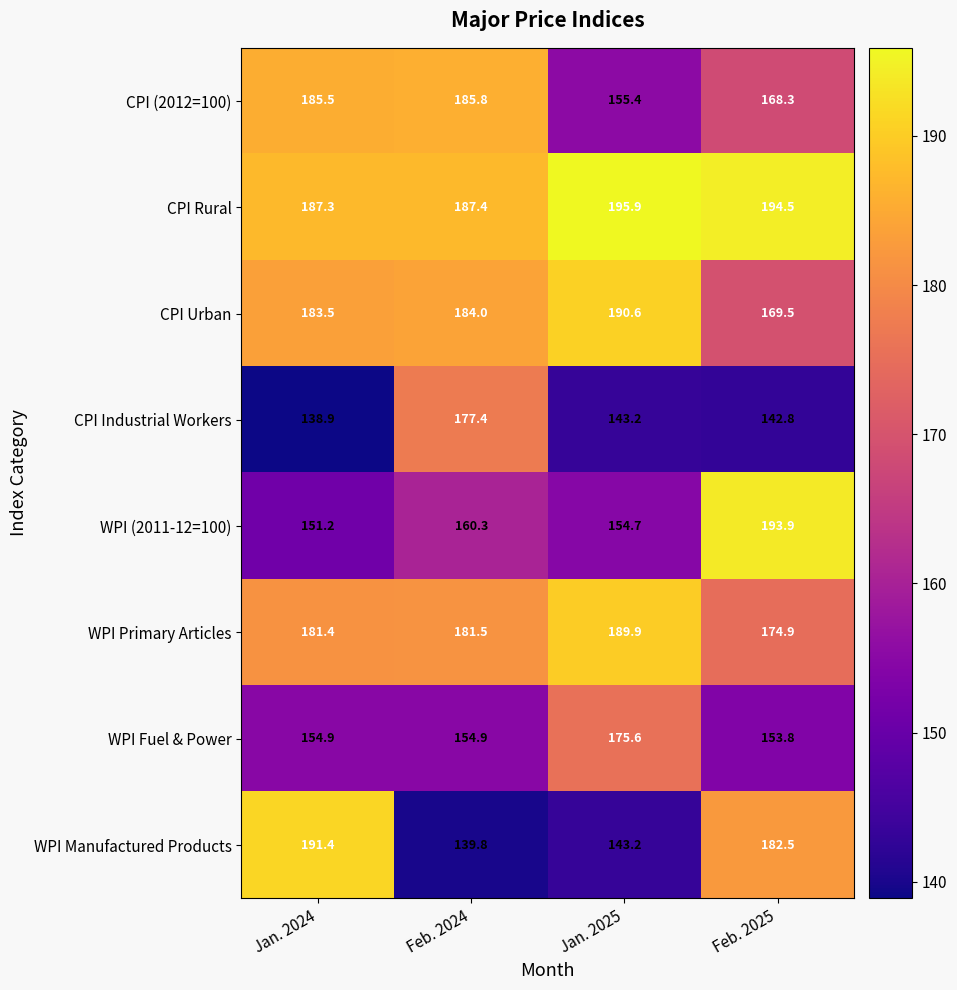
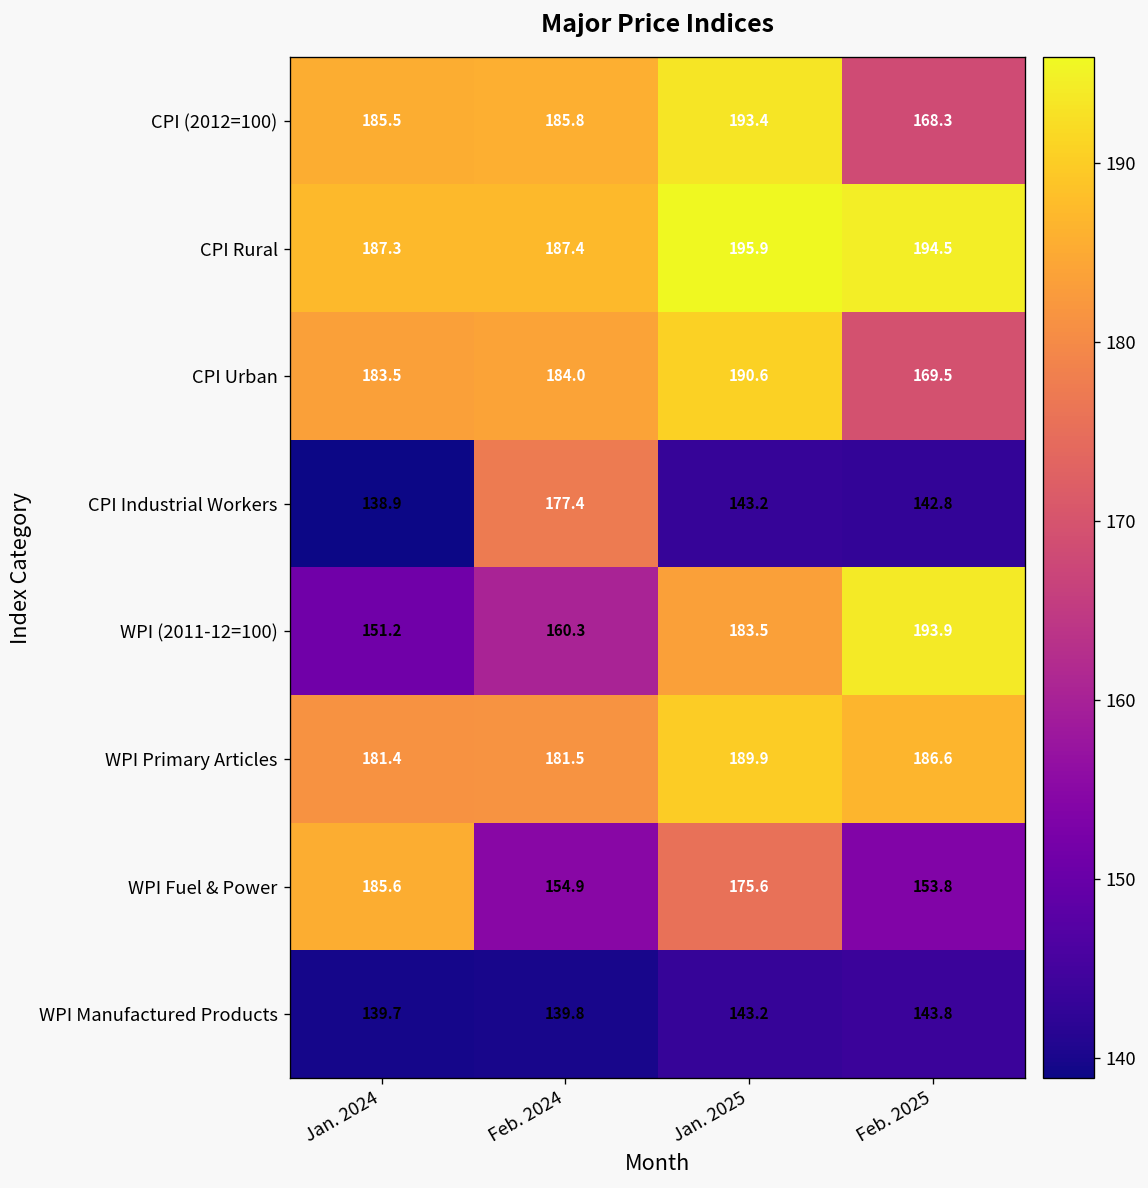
  {
    "CPI (2012=100)": {
      "Jan. 2024": 185.5,
      "Feb. 2024": 185.8,
-     "Jan. 2025": 155.4,
+     "Jan. 2025": 193.4,
      "Feb. 2025": 168.3
    },
    "CPI Rural": {
      "Jan. 2024": 187.3,
      "Feb. 2024": 187.4,
      "Jan. 2025": 195.9,
      "Feb. 2025": 194.5
    },
    "CPI Urban": {
      "Jan. 2024": 183.5,
      "Feb. 2024": 184.0,
      "Jan. 2025": 190.6,
      "Feb. 2025": 169.5
    },
    "CPI Industrial Workers": {
      "Jan. 2024": 138.9,
      "Feb. 2024": 177.4,
      "Jan. 2025": 143.2,
      "Feb. 2025": 142.8
    },
    "WPI (2011-12=100)": {
      "Jan. 2024": 151.2,
      "Feb. 2024": 160.3,
-     "Jan. 2025": 154.7,
+     "Jan. 2025": 183.5,
      "Feb. 2025": 193.9
    },
    "WPI Primary Articles": {
      "Jan. 2024": 181.4,
      "Feb. 2024": 181.5,
      "Jan. 2025": 189.9,
-     "Feb. 2025": 174.9
+     "Feb. 2025": 186.6
    },
    "WPI Fuel & Power": {
-     "Jan. 2024": 154.9,
+     "Jan. 2024": 185.6,
      "Feb. 2024": 154.9,
      "Jan. 2025": 175.6,
      "Feb. 2025": 153.8
    },
    "WPI Manufactured Products": {
-     "Jan. 2024": 191.4,
+     "Jan. 2024": 139.7,
      "Feb. 2024": 139.8,
      "Jan. 2025": 143.2,
-     "Feb. 2025": 182.5
+     "Feb. 2025": 143.8
    }
  }
